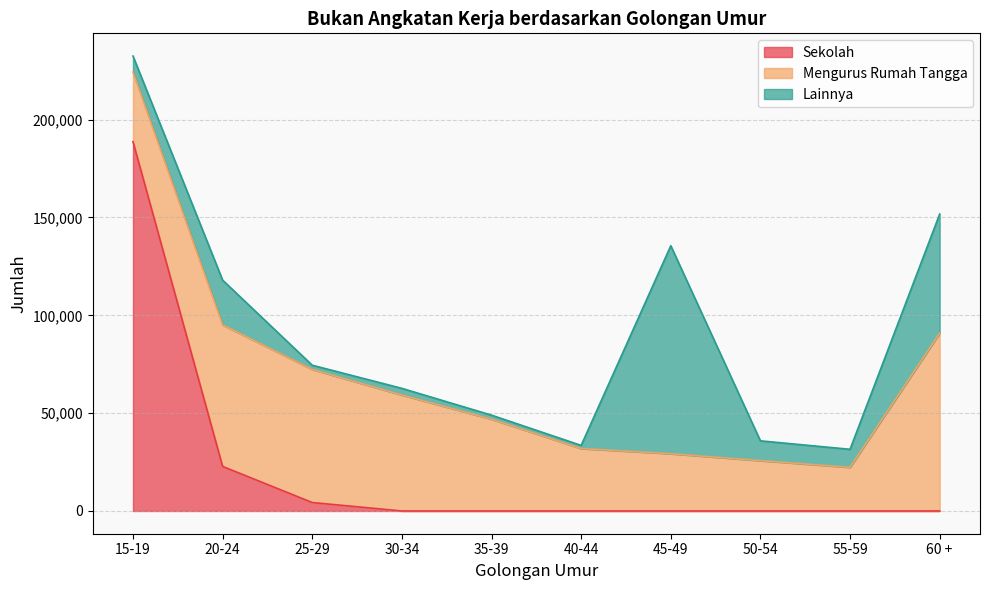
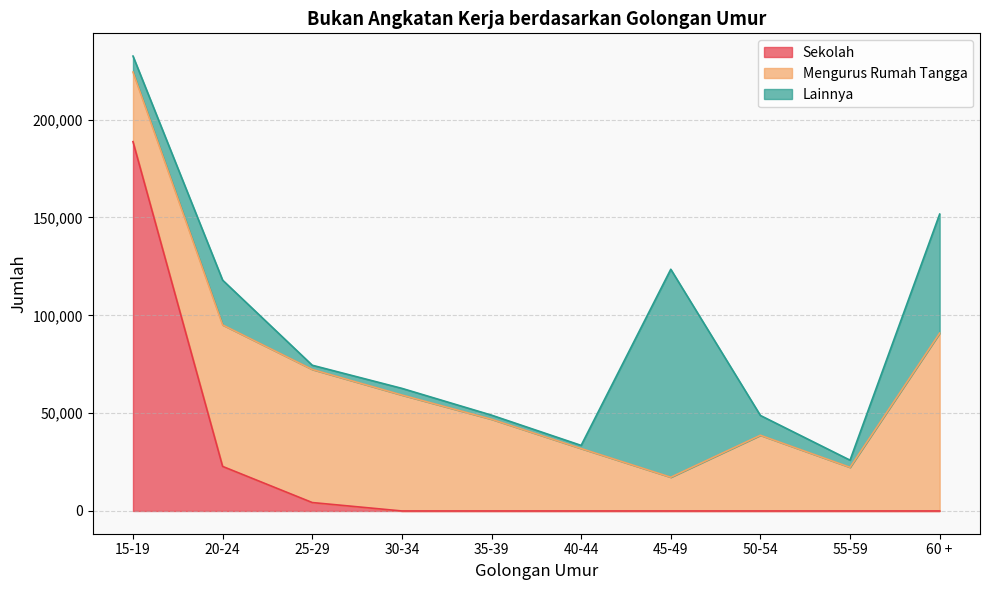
  {
    "Sekolah": {
      "15-19": "189,000",
      "20-24": "23,000",
      "25-29": "4,000",
      "30-34": "0",
      "35-39": "0",
      "40-44": "0",
      "45-49": "0",
      "50-54": "0",
      "55-59": "0",
      "60 +": "0"
    },
    "Mengurus Rumah Tangga": {
      "15-19": "36,000",
      "20-24": "72,000",
      "25-29": "68,000",
      "30-34": "59,000",
      "35-39": "47,000",
      "40-44": "32,000",
-     "45-49": "29,000",
-     "50-54": "26,000",
+     "45-49": "17,000",
+     "50-54": "39,000",
      "55-59": "22,000",
      "60 +": "91,000"
    },
    "Lainnya": {
      "15-19": "8,000",
      "20-24": "23,000",
      "25-29": "2,000",
      "30-34": "3,000",
      "35-39": "2,000",
      "40-44": "2,000",
      "45-49": "106,000",
      "50-54": "10,000",
-     "55-59": "9,000",
+     "55-59": "4,000",
      "60 +": "61,000"
    }
  }
